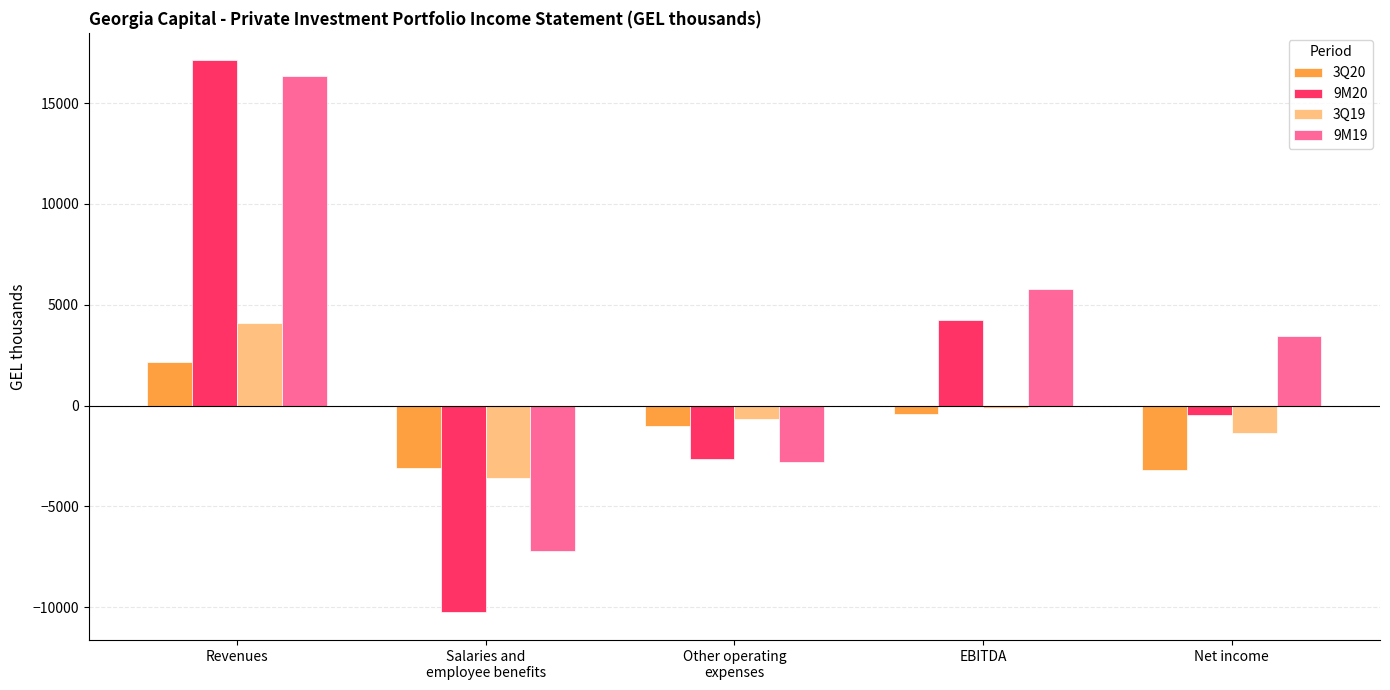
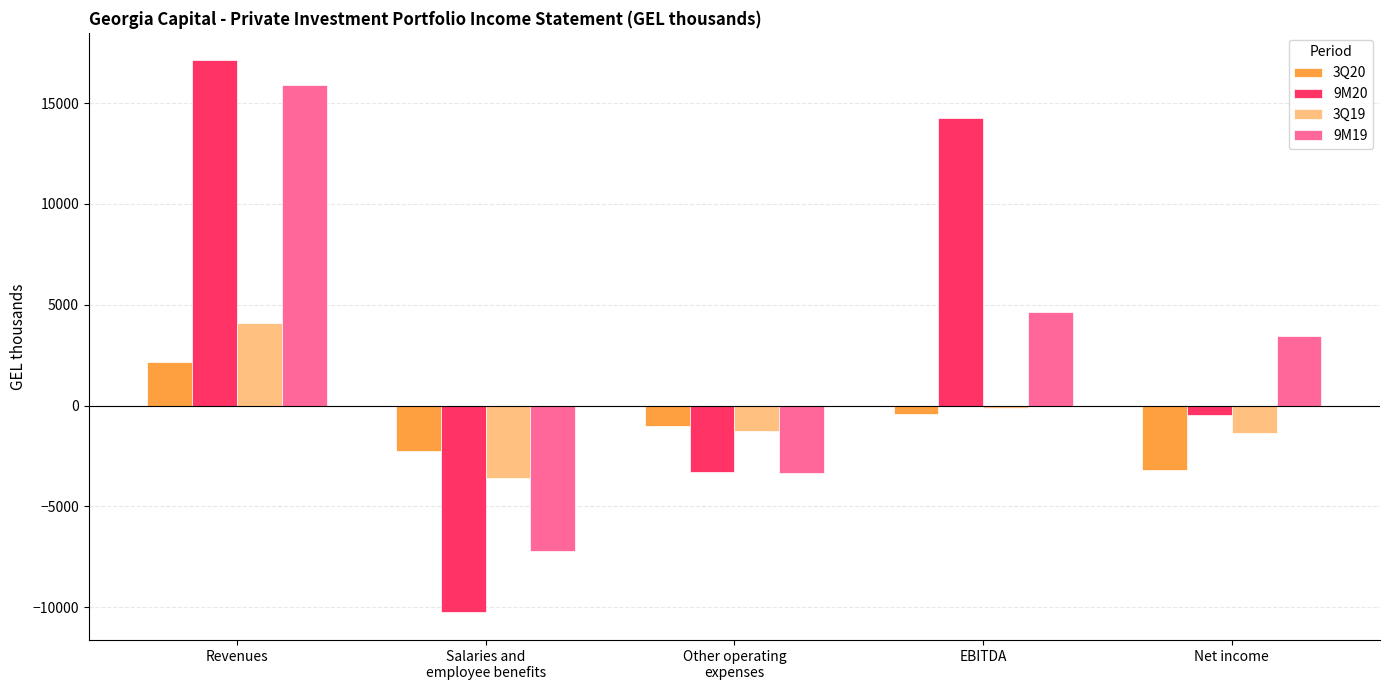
  {
    "3Q20": {
      "Revenues": 2100,
-     "Salaries and employee benefits": -3100,
+     "Salaries and employee benefits": -2300,
      "Other operating expenses": -1000,
      "EBITDA": -400,
      "Net income": -3200
    },
    "9M20": {
      "Revenues": 17100,
      "Salaries and employee benefits": -10300,
-     "Other operating expenses": -2600,
-     "EBITDA": 4200,
+     "Other operating expenses": -3300,
+     "EBITDA": 14200,
      "Net income": -500
    },
    "3Q19": {
      "Revenues": 4100,
      "Salaries and employee benefits": -3600,
-     "Other operating expenses": -700,
+     "Other operating expenses": -1300,
      "EBITDA": -100,
      "Net income": -1400
    },
    "9M19": {
-     "Revenues": 16300,
+     "Revenues": 15900,
      "Salaries and employee benefits": -7200,
-     "Other operating expenses": -2800,
-     "EBITDA": 5800,
+     "Other operating expenses": -3400,
+     "EBITDA": 4600,
      "Net income": 3500
    }
  }
